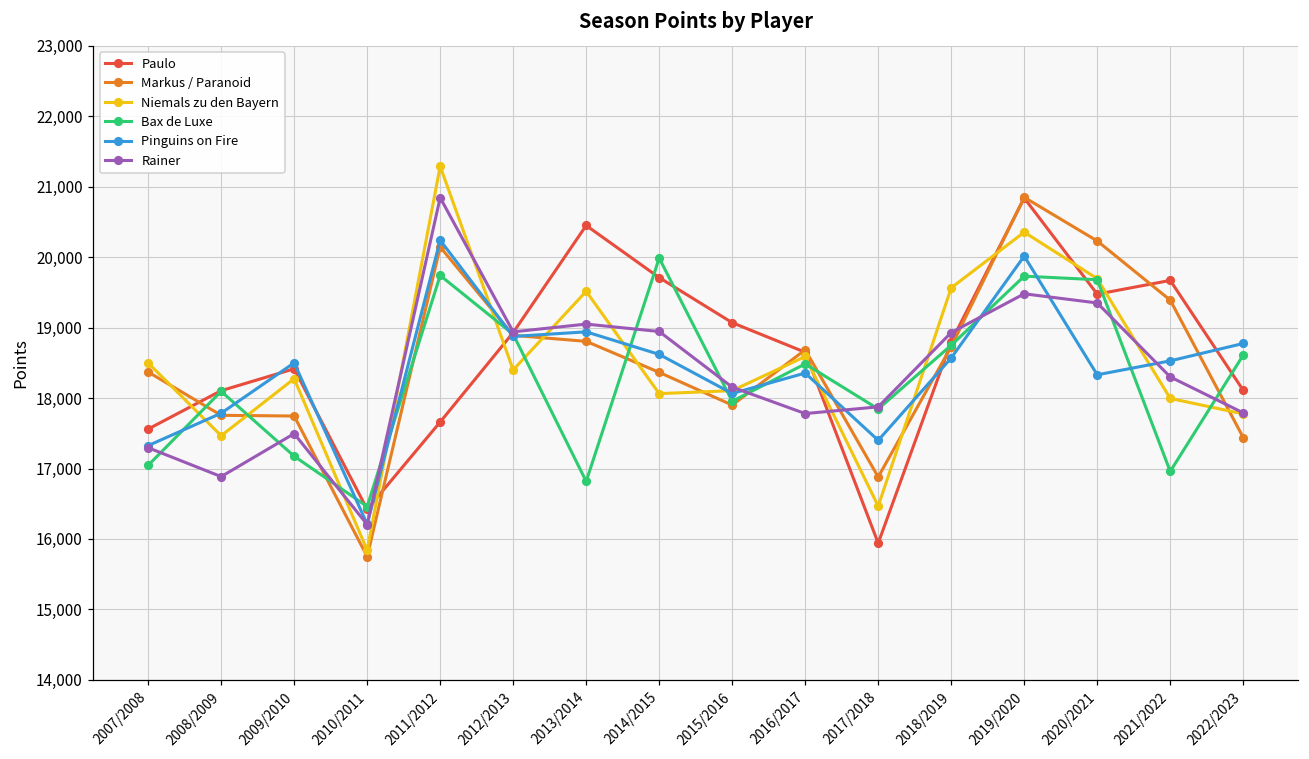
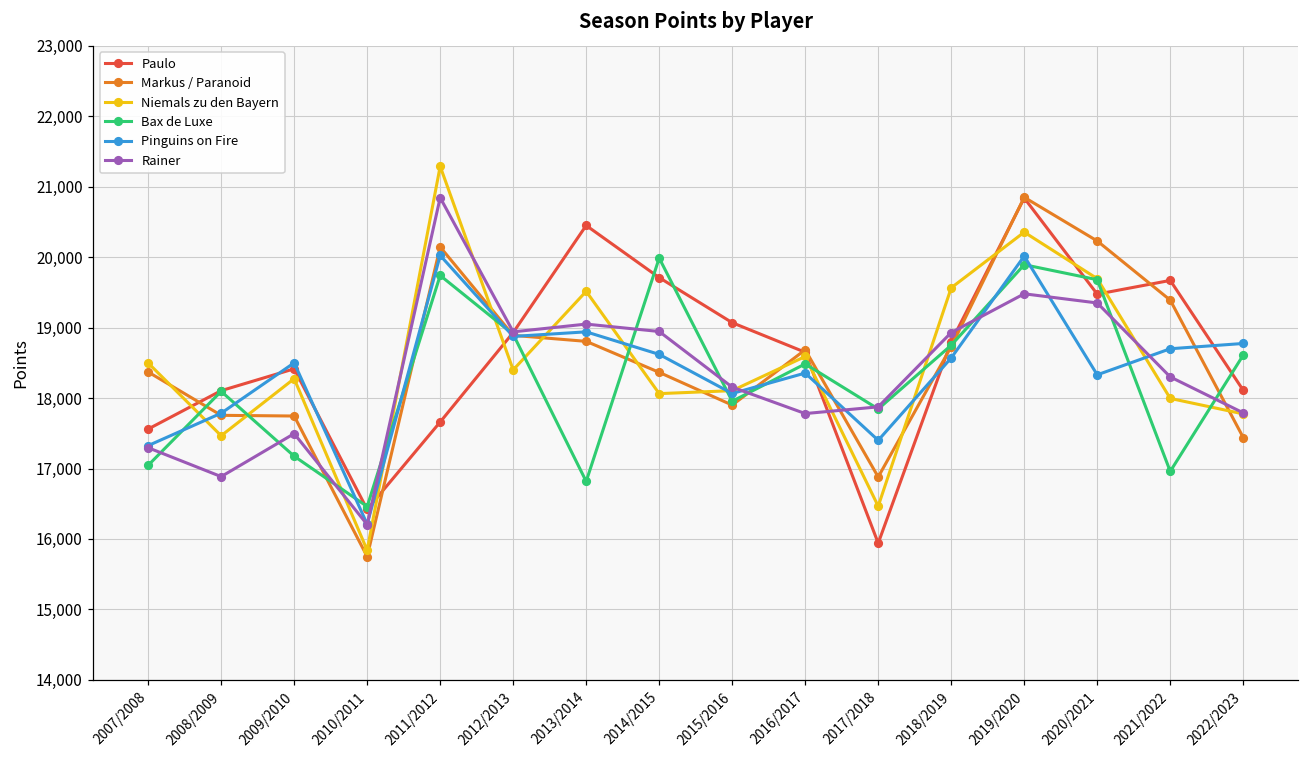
  {
    "Niemals zu den Bayern": {
      "2007/2008": "18,500",
      "2008/2009": "17,500",
      "2009/2010": "18,300",
      "2010/2011": "15,800",
      "2011/2012": "21,300",
      "2012/2013": "18,400",
      "2013/2014": "19,500",
      "2014/2015": "18,100",
      "2015/2016": "18,100",
      "2016/2017": "18,600",
      "2017/2018": "16,500",
      "2018/2019": "19,600",
      "2019/2020": "20,400",
      "2021/2022": "18,000"
    },
    "Bax de Luxe": {
      "2007/2008": "17,000",
      "2009/2010": "17,200",
      "2010/2011": "16,500",
      "2011/2012": "19,700",
      "2013/2014": "16,800",
      "2014/2015": "20,000",
      "2015/2016": "18,000",
      "2016/2017": "18,500",
-     "2019/2020": "19,700",
+     "2019/2020": "19,900",
      "2021/2022": "17,000",
      "2022/2023": "18,600"
    },
    "Pinguins on Fire": {
      "2009/2010": "18,500",
-     "2011/2012": "20,200",
+     "2011/2012": "20,000",
      "2013/2014": "18,900",
      "2014/2015": "18,600",
      "2015/2016": "18,100",
      "2016/2017": "18,400",
      "2017/2018": "17,400",
      "2018/2019": "18,600",
      "2019/2020": "20,000",
      "2020/2021": "18,300",
-     "2021/2022": "18,500",
+     "2021/2022": "18,700",
      "2022/2023": "18,800"
    },
    "Rainer": {
      "2008/2009": "16,900",
      "2009/2010": "17,500",
      "2011/2012": "20,800",
      "2013/2014": "19,100",
      "2014/2015": "18,900",
      "2015/2016": "18,200",
      "2016/2017": "17,800",
      "2018/2019": "18,900",
      "2019/2020": "19,500",
      "2020/2021": "19,400",
      "2021/2022": "18,300"
    }
  }
